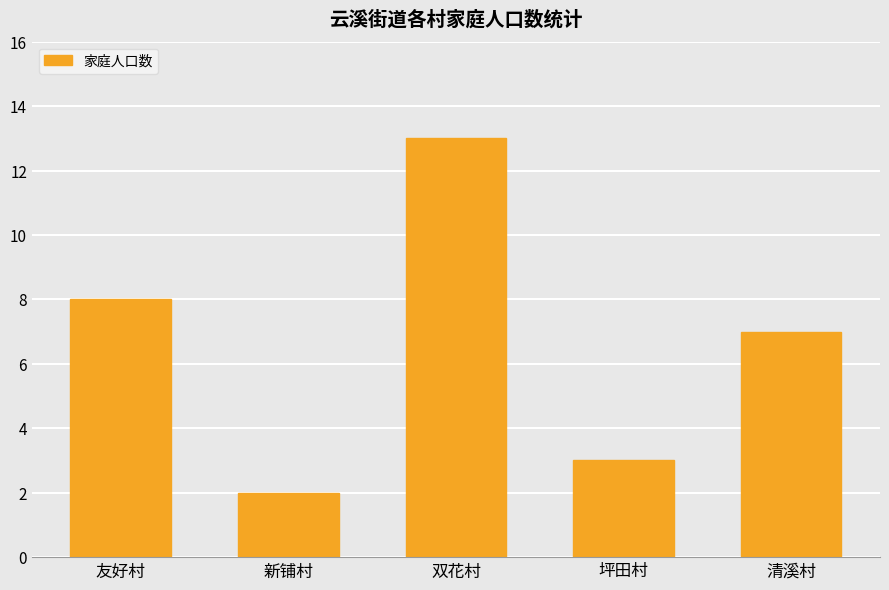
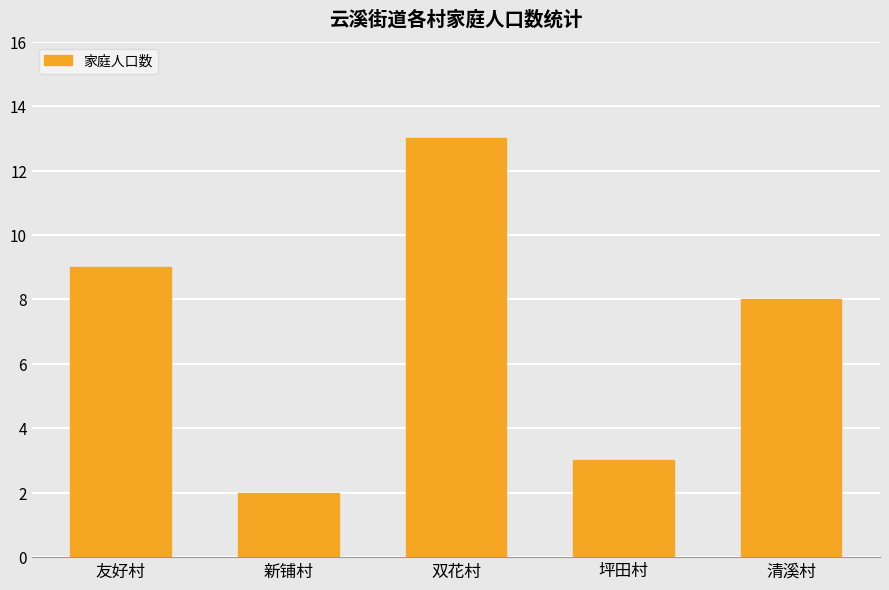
  {
-   "友好村": 8,
+   "友好村": 9,
    "新铺村": 2,
    "双花村": 13,
    "坪田村": 3,
-   "清溪村": 7
+   "清溪村": 8
  }
